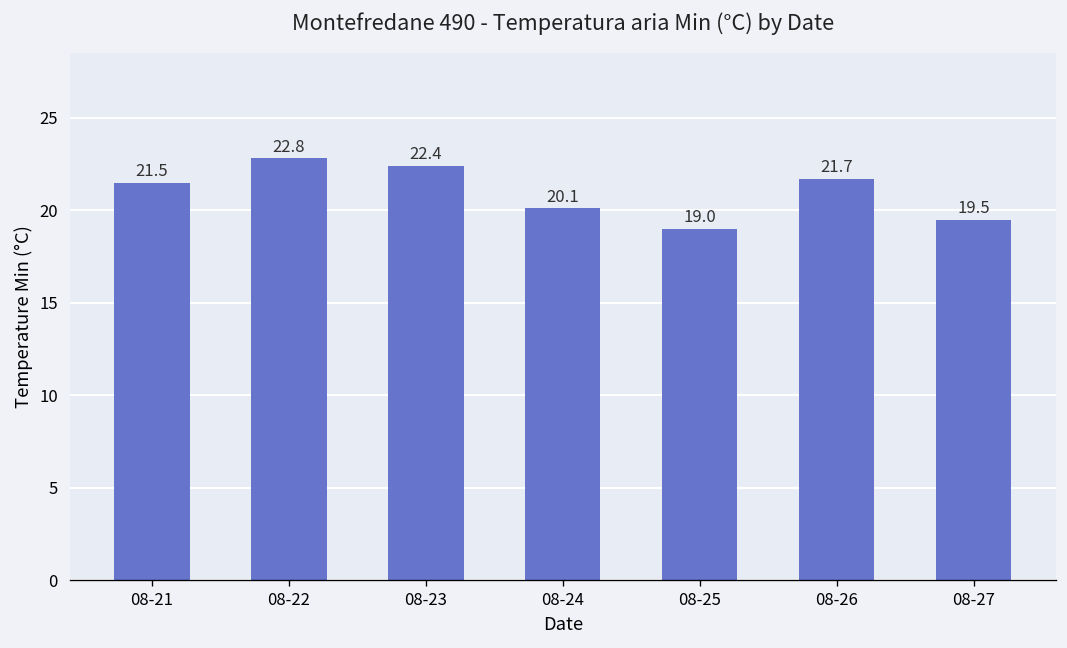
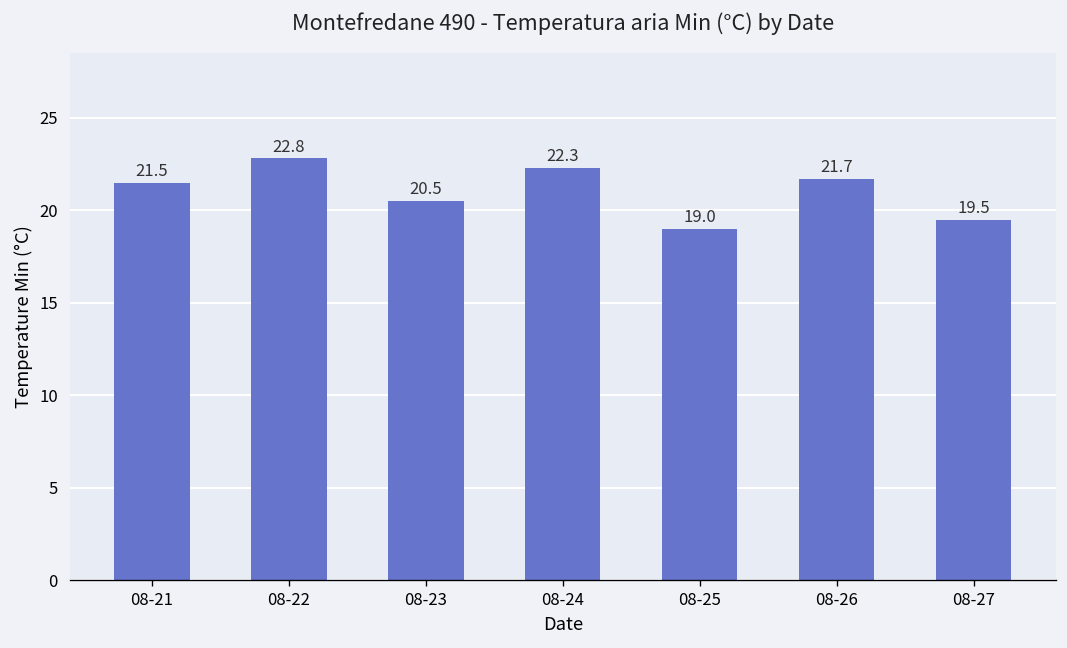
  {
    "08-21": 21.5,
    "08-22": 22.8,
-   "08-23": 22.4,
-   "08-24": 20.1,
+   "08-23": 20.5,
+   "08-24": 22.3,
    "08-25": 19.0,
    "08-26": 21.7,
    "08-27": 19.5
  }
